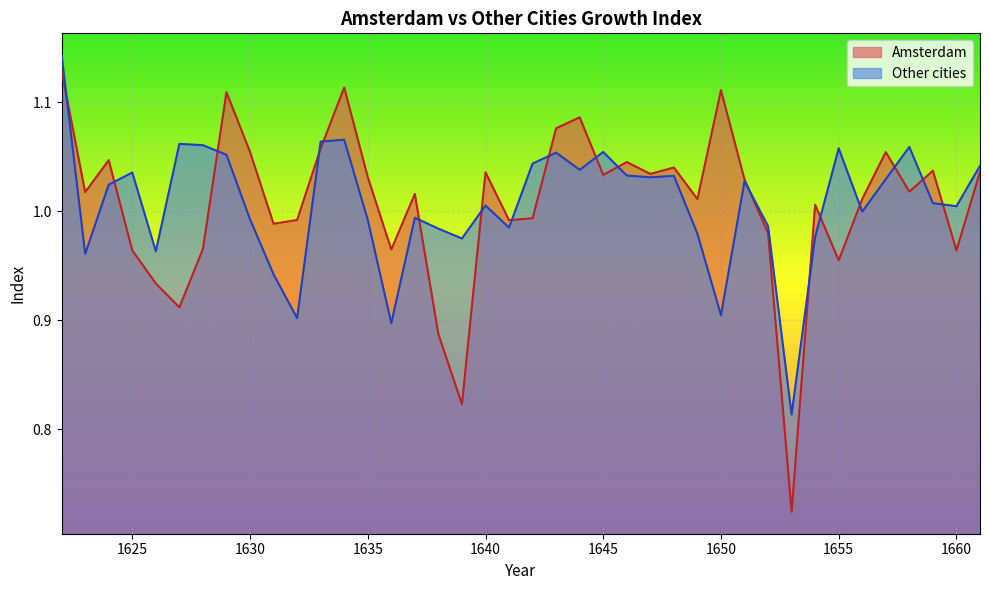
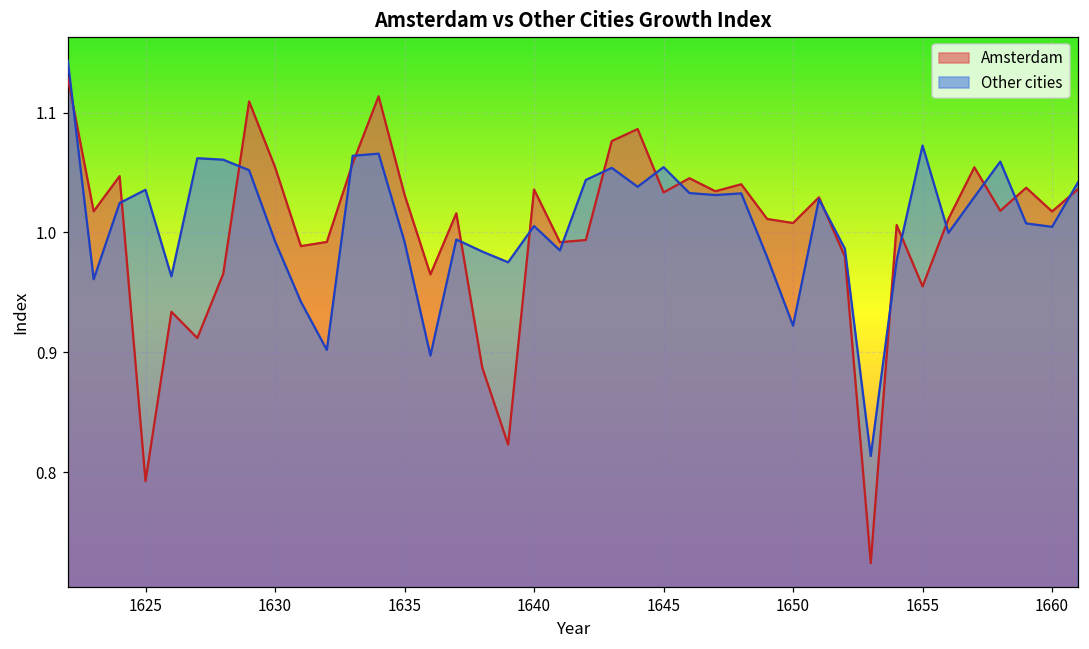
  {
    "Amsterdam": {
-     "1625": 0.964,
+     "1625": 0.792,
      "1630": 1.054,
      "1635": 1.031,
      "1640": 1.036,
      "1645": 1.033,
-     "1650": 1.111,
+     "1650": 1.008,
      "1655": 0.955,
-     "1660": 0.964
+     "1660": 1.017
    },
    "Other cities": {
      "1625": 1.036,
      "1630": 0.993,
      "1635": 0.992,
      "1640": 1.005,
      "1645": 1.054,
-     "1650": 0.905,
-     "1655": 1.058,
+     "1650": 0.922,
+     "1655": 1.072,
      "1660": 1.005
    }
  }
